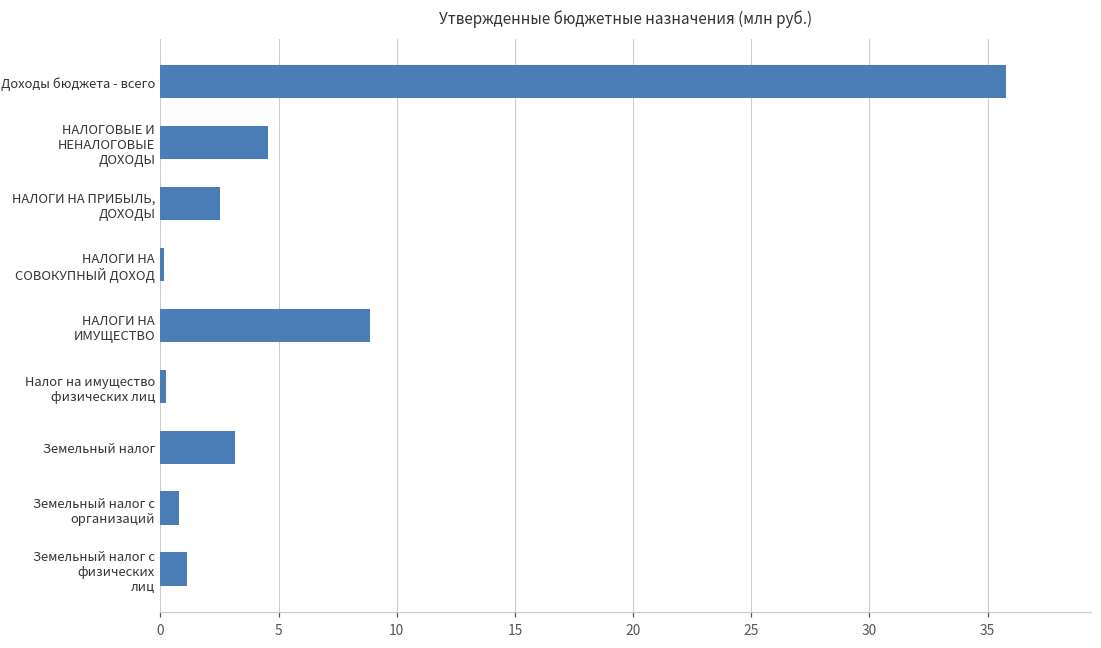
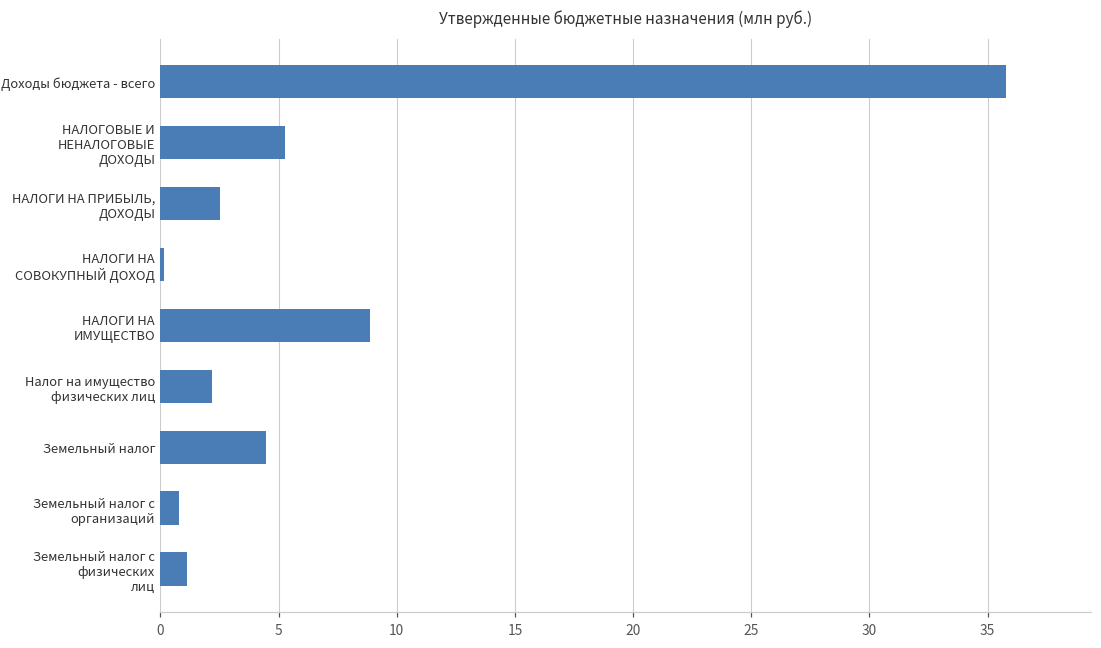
  {
    "Доходы бюджета - всего": 35.8,
-   "НАЛОГОВЫЕ И НЕНАЛОГОВЫЕ ДОХОДЫ": 4.6,
+   "НАЛОГОВЫЕ И НЕНАЛОГОВЫЕ ДОХОДЫ": 5.3,
    "НАЛОГИ НА ПРИБЫЛЬ, ДОХОДЫ": 2.5,
    "НАЛОГИ НА СОВОКУПНЫЙ ДОХОД": 0.1,
    "НАЛОГИ НА ИМУЩЕСТВО": 8.8,
-   "Налог на имущество физических лиц": 0.3,
-   "Земельный налог": 3.1,
+   "Налог на имущество физических лиц": 2.2,
+   "Земельный налог": 4.5,
    "Земельный налог с организаций": 0.8,
    "Земельный налог с физических лиц": 1.1
  }
